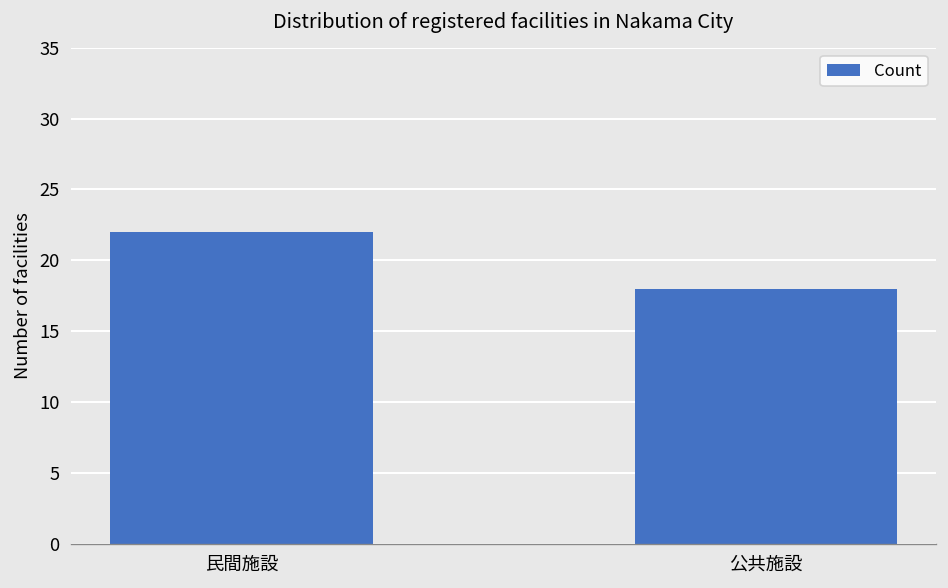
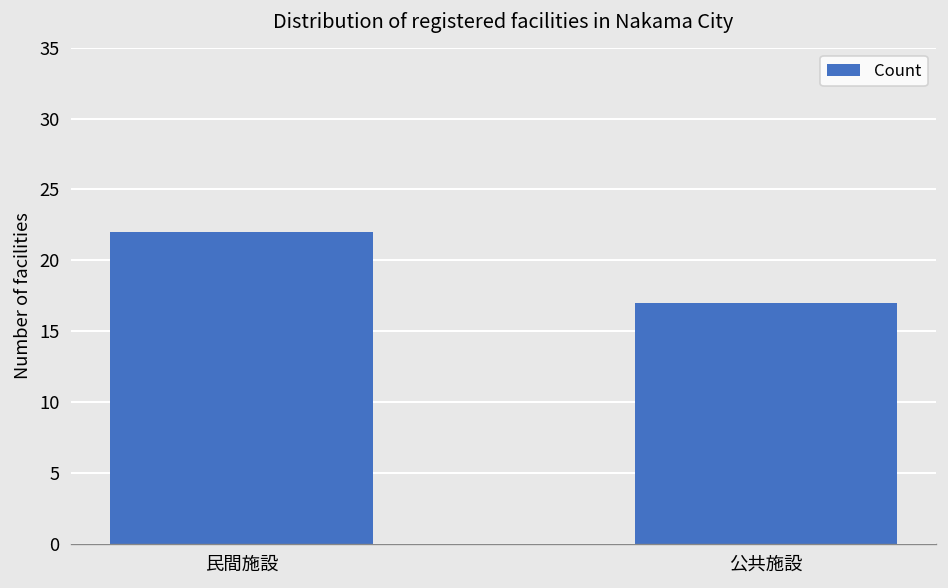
  {
    "民間施設": 22,
-   "公共施設": 18
+   "公共施設": 17
  }
